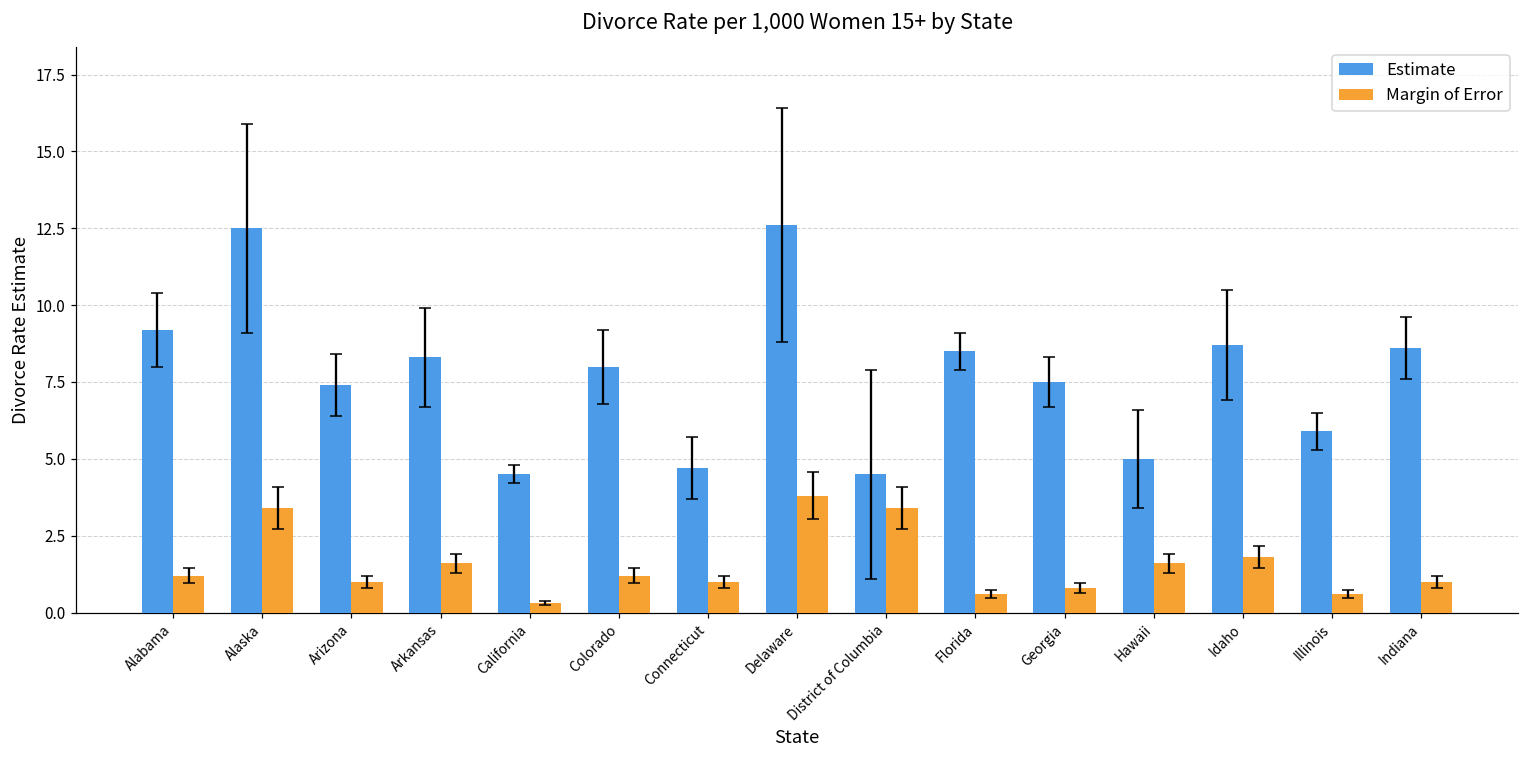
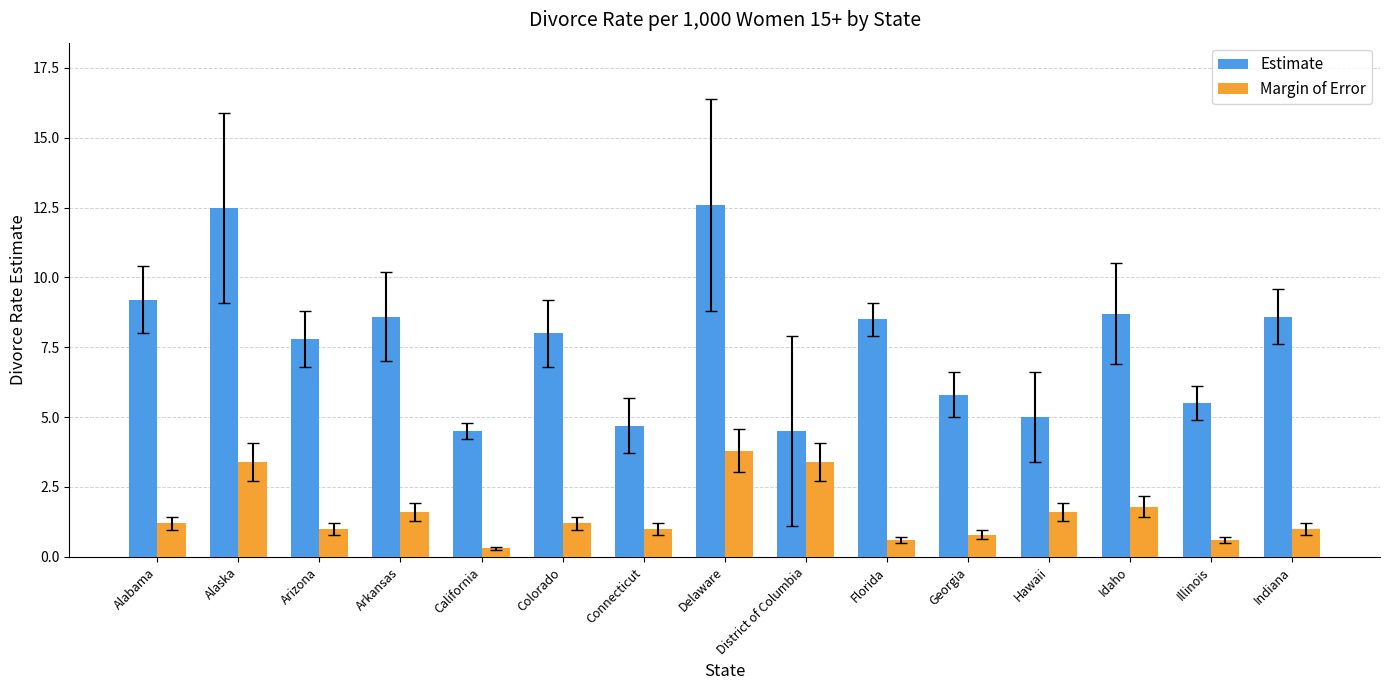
  {
    "Estimate": {
      "Alabama": 9.2,
      "Alaska": 12.5,
-     "Arizona": 7.4,
-     "Arkansas": 8.3,
+     "Arizona": 7.8,
+     "Arkansas": 8.6,
      "California": 4.5,
      "Colorado": 8.0,
      "Connecticut": 4.7,
      "Delaware": 12.6,
      "District of Columbia": 4.5,
      "Florida": 8.5,
-     "Georgia": 7.5,
+     "Georgia": 5.8,
      "Hawaii": 5.0,
      "Idaho": 8.7,
-     "Illinois": 5.9,
+     "Illinois": 5.5,
      "Indiana": 8.6
    },
    "Margin of Error": {
      "Alabama": 1.2,
      "Alaska": 3.4,
      "Arizona": 1.0,
      "Arkansas": 1.6,
      "California": 0.3,
      "Colorado": 1.2,
      "Connecticut": 1.0,
      "Delaware": 3.8,
      "District of Columbia": 3.4,
      "Florida": 0.6,
      "Georgia": 0.8,
      "Hawaii": 1.6,
      "Idaho": 1.8,
      "Illinois": 0.6,
      "Indiana": 1.0
    }
  }
